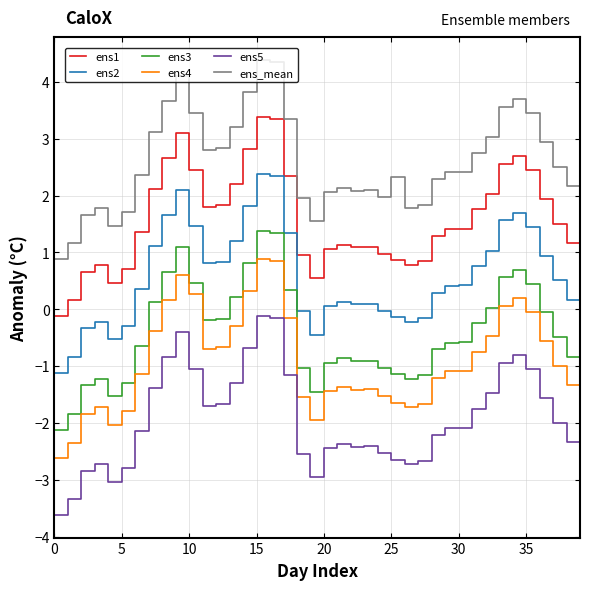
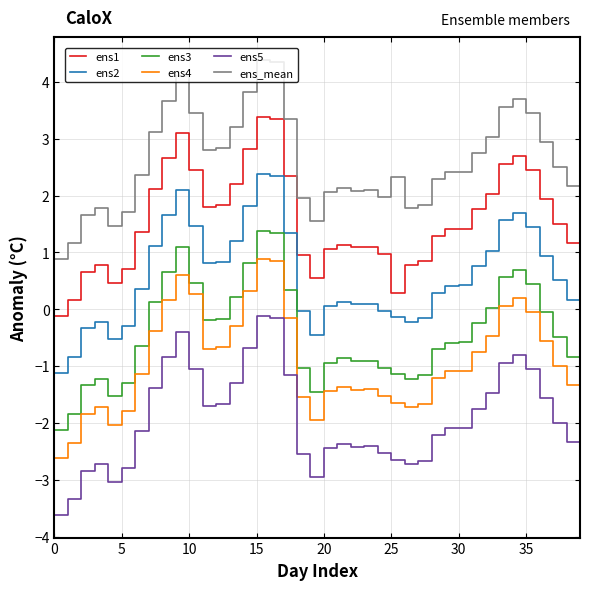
  {
    "ens1": {
      "0": -0.1,
      "5": 0.7,
      "10": 2.5,
      "15": 3.4,
      "20": 1.1,
-     "25": 0.9,
+     "25": 0.3,
      "30": 1.4,
      "35": 2.5
    },
    "ens2": {
      "0": -1.1,
      "5": -0.3,
      "10": 1.5,
      "15": 2.4,
      "20": 0.1,
      "25": -0.1,
      "30": 0.4,
      "35": 1.5
    },
    "ens3": {
      "0": -2.1,
      "5": -1.3,
      "10": 0.5,
      "15": 1.4,
      "20": -0.9,
      "25": -1.1,
      "30": -0.6,
      "35": 0.5
    },
    "ens4": {
      "0": -2.6,
      "5": -1.8,
      "10": 0.3,
      "15": 0.9,
      "20": -1.4,
      "25": -1.6,
      "30": -1.1,
      "35": 0.0
    },
    "ens5": {
      "0": -3.6,
      "5": -2.8,
      "10": -1.0,
      "15": -0.1,
      "20": -2.4,
      "25": -2.6,
      "30": -2.1,
      "35": -1.0
    },
    "ens_mean": {
      "0": 0.9,
      "5": 1.7,
      "10": 3.5,
      "20": 2.1,
      "25": 2.3,
      "30": 2.4,
      "35": 3.5
    }
  }
